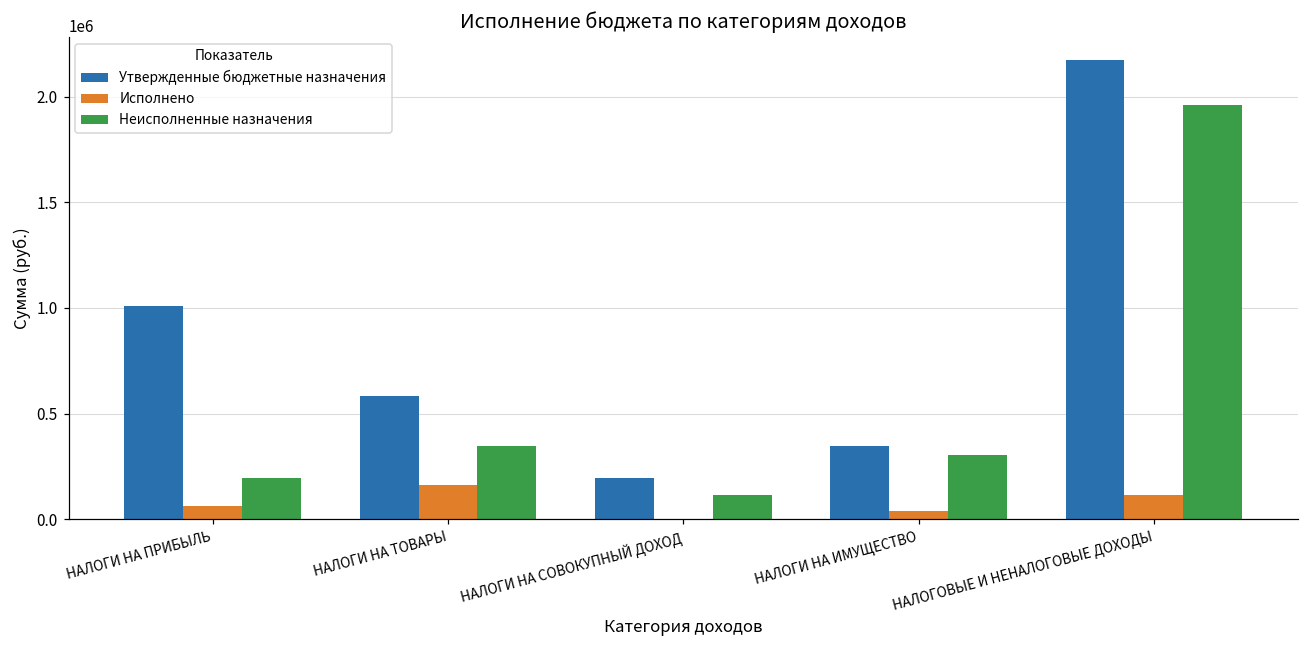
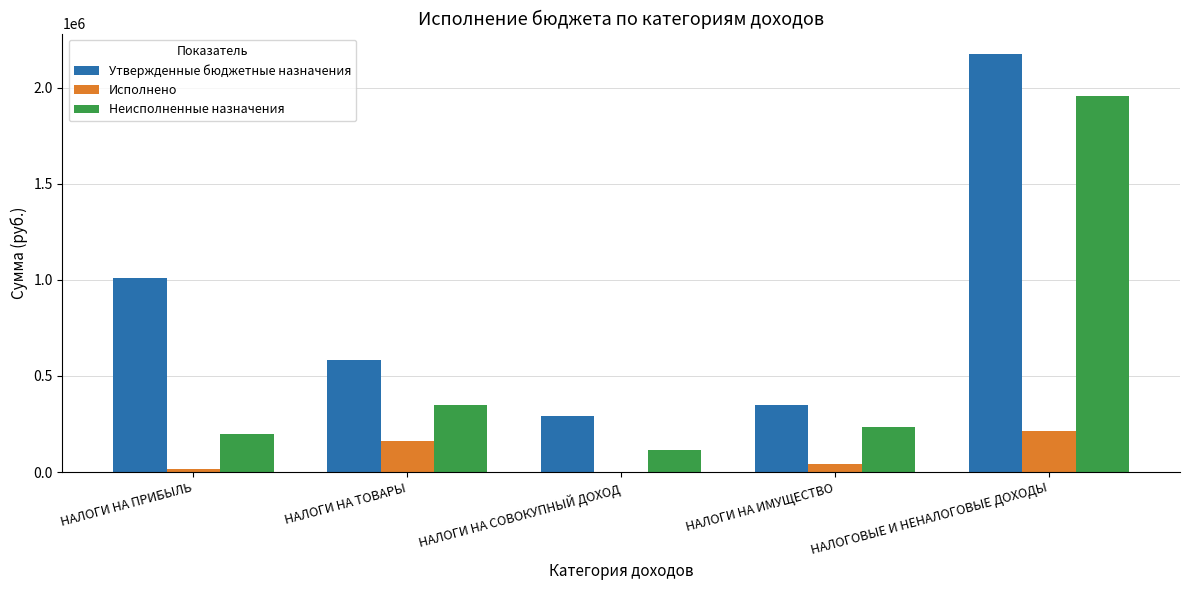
  {
    "Утвержденные бюджетные назначения": {
      "НАЛОГИ НА ПРИБЫЛЬ": 1010000,
      "НАЛОГИ НА ТОВАРЫ": 580000,
-     "НАЛОГИ НА СОВОКУПНЫЙ ДОХОД": 200000,
+     "НАЛОГИ НА СОВОКУПНЫЙ ДОХОД": 290000,
      "НАЛОГИ НА ИМУЩЕСТВО": 350000,
      "НАЛОГОВЫЕ И НЕНАЛОГОВЫЕ ДОХОДЫ": 2170000
    },
    "Исполнено": {
-     "НАЛОГИ НА ПРИБЫЛЬ": 60000,
+     "НАЛОГИ НА ПРИБЫЛЬ": 10000,
      "НАЛОГИ НА ТОВАРЫ": 160000,
      "НАЛОГИ НА СОВОКУПНЫЙ ДОХОД": 0,
      "НАЛОГИ НА ИМУЩЕСТВО": 40000,
-     "НАЛОГОВЫЕ И НЕНАЛОГОВЫЕ ДОХОДЫ": 120000
+     "НАЛОГОВЫЕ И НЕНАЛОГОВЫЕ ДОХОДЫ": 220000
    },
    "Неисполненные назначения": {
      "НАЛОГИ НА ПРИБЫЛЬ": 200000,
      "НАЛОГИ НА ТОВАРЫ": 350000,
      "НАЛОГИ НА СОВОКУПНЫЙ ДОХОД": 120000,
-     "НАЛОГИ НА ИМУЩЕСТВО": 310000,
+     "НАЛОГИ НА ИМУЩЕСТВО": 240000,
      "НАЛОГОВЫЕ И НЕНАЛОГОВЫЕ ДОХОДЫ": 1960000
    }
  }
